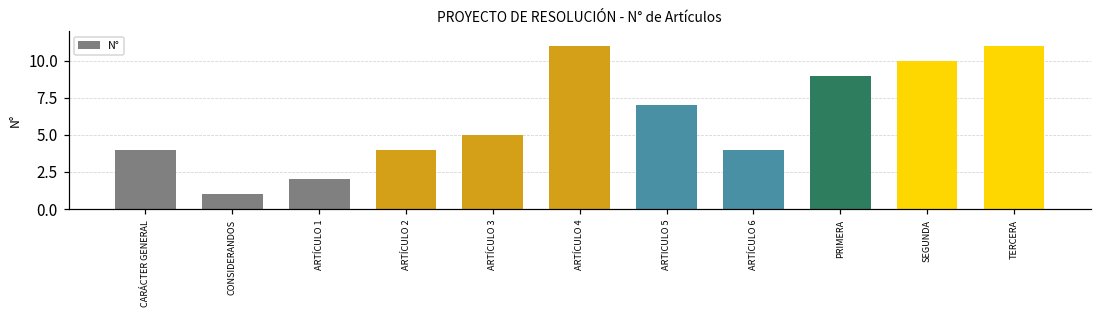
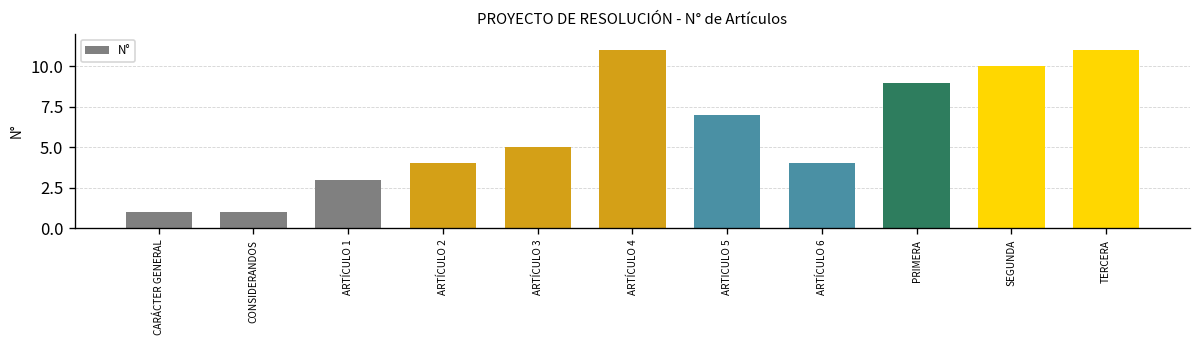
  {
-   "CARÁCTER GENERAL": 4,
+   "CARÁCTER GENERAL": 1,
    "CONSIDERANDOS": 1,
-   "ARTÍCULO 1": 2,
+   "ARTÍCULO 1": 3,
    "ARTÍCULO 2": 4,
    "ARTÍCULO 3": 5,
    "ARTÍCULO 4": 11,
    "ARTICULO 5": 7,
    "ARTÍCULO 6": 4,
    "PRIMERA": 9,
    "SEGUNDA": 10,
    "TERCERA": 11
  }
